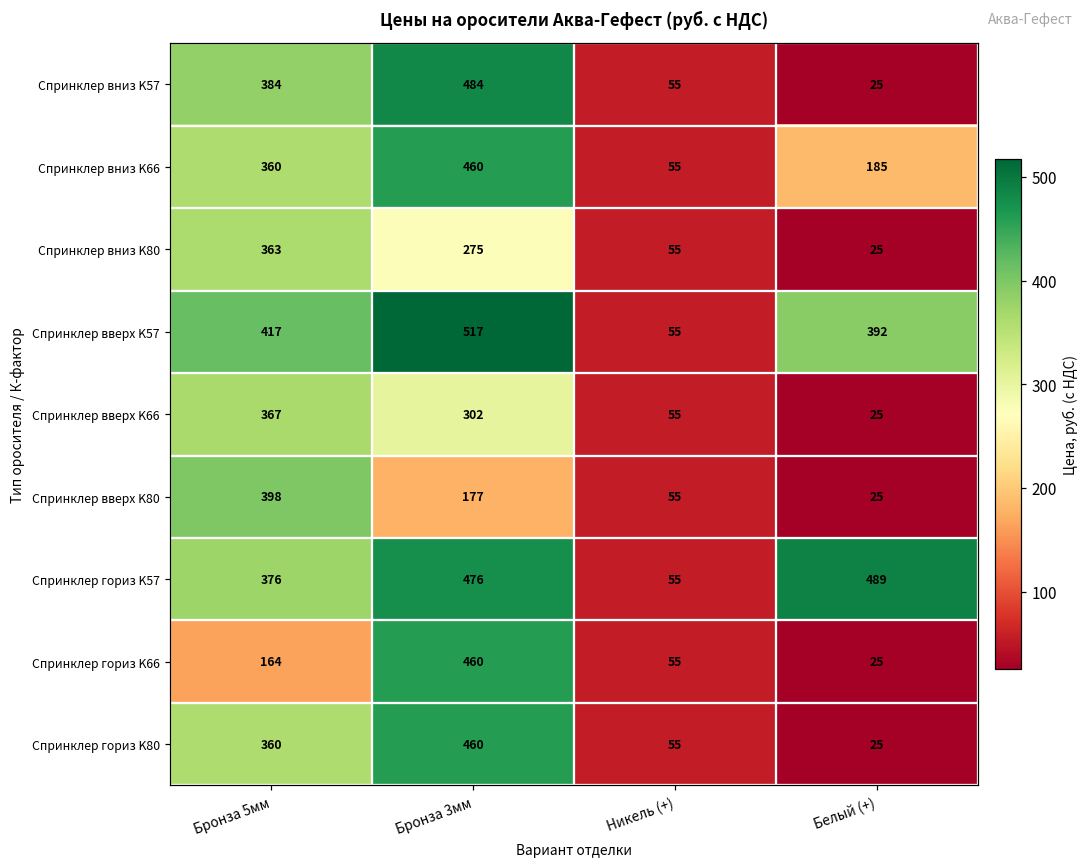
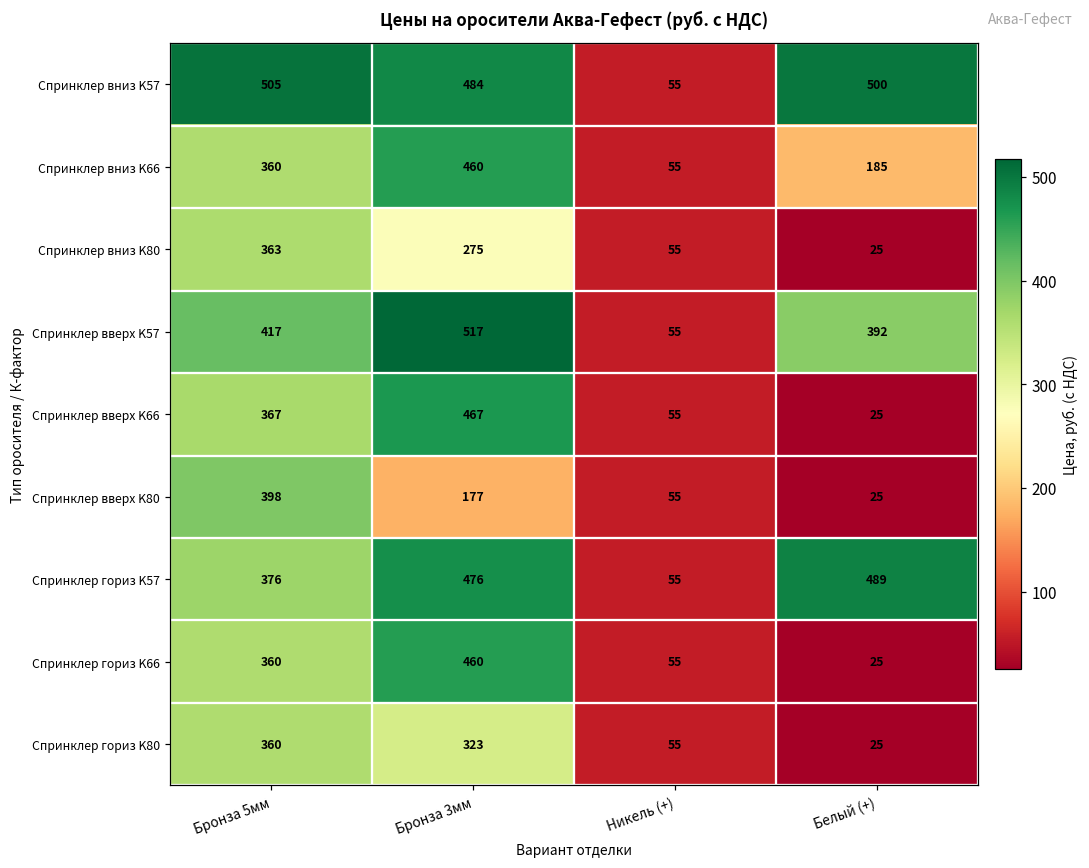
  {
    "Спринклер вниз K57": {
-     "Бронза 5мм": 384,
+     "Бронза 5мм": 505,
      "Бронза 3мм": 484,
      "Никель (+)": 55,
-     "Белый (+)": 25
+     "Белый (+)": 500
    },
    "Спринклер вниз K66": {
      "Бронза 5мм": 360,
      "Бронза 3мм": 460,
      "Никель (+)": 55,
      "Белый (+)": 185
    },
    "Спринклер вниз K80": {
      "Бронза 5мм": 363,
      "Бронза 3мм": 275,
      "Никель (+)": 55,
      "Белый (+)": 25
    },
    "Спринклер вверх K57": {
      "Бронза 5мм": 417,
      "Бронза 3мм": 517,
      "Никель (+)": 55,
      "Белый (+)": 392
    },
    "Спринклер вверх K66": {
      "Бронза 5мм": 367,
-     "Бронза 3мм": 302,
+     "Бронза 3мм": 467,
      "Никель (+)": 55,
      "Белый (+)": 25
    },
    "Спринклер вверх K80": {
      "Бронза 5мм": 398,
      "Бронза 3мм": 177,
      "Никель (+)": 55,
      "Белый (+)": 25
    },
    "Спринклер гориз K57": {
      "Бронза 5мм": 376,
      "Бронза 3мм": 476,
      "Никель (+)": 55,
      "Белый (+)": 489
    },
    "Спринклер гориз K66": {
-     "Бронза 5мм": 164,
+     "Бронза 5мм": 360,
      "Бронза 3мм": 460,
      "Никель (+)": 55,
      "Белый (+)": 25
    },
    "Спринклер гориз K80": {
      "Бронза 5мм": 360,
-     "Бронза 3мм": 460,
+     "Бронза 3мм": 323,
      "Никель (+)": 55,
      "Белый (+)": 25
    }
  }
